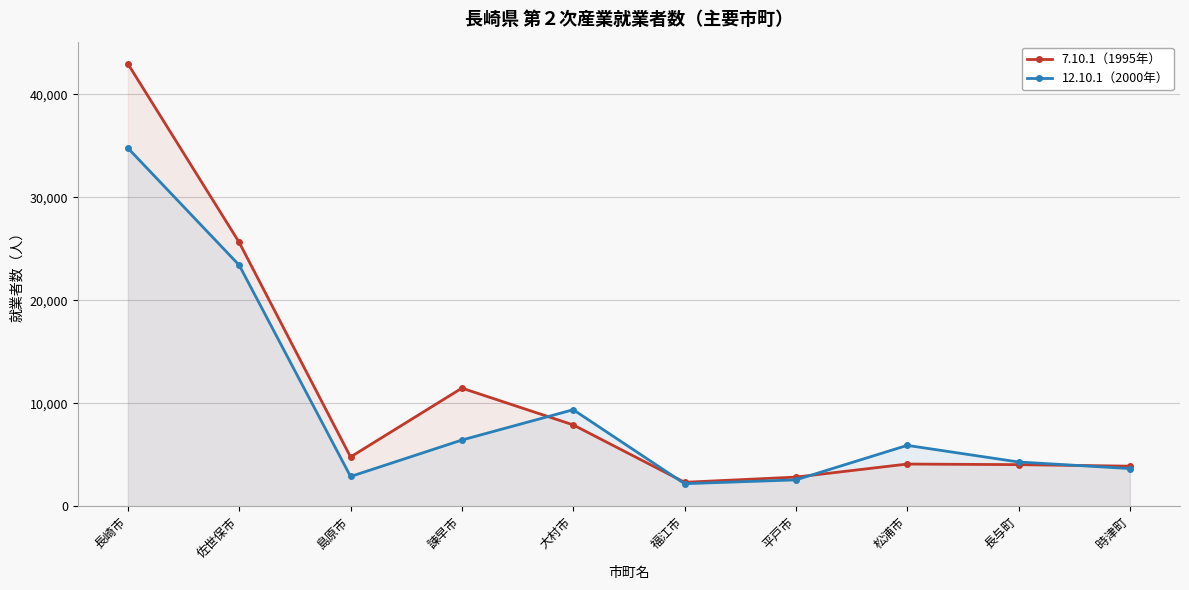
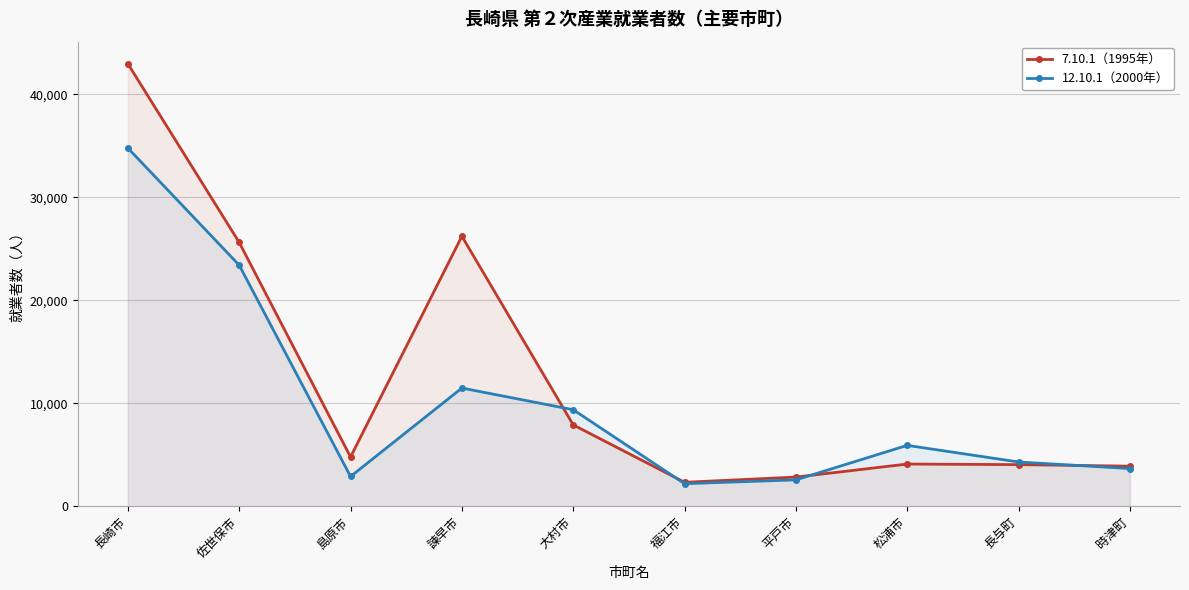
  {
    "7.10.1（1995年）": {
      "長崎市": "43,000",
      "佐世保市": "25,600",
      "島原市": "4,800",
-     "諫早市": "11,500",
+     "諫早市": "26,200",
      "大村市": "7,900",
      "平戸市": "2,800",
      "松浦市": "4,100",
      "長与町": "4,000"
    },
    "12.10.1（2000年）": {
      "長崎市": "34,800",
      "佐世保市": "23,400",
      "島原市": "2,900",
-     "諫早市": "6,400",
+     "諫早市": "11,500",
      "大村市": "9,400",
      "平戸市": "2,600",
      "松浦市": "5,900",
      "長与町": "4,300"
    }
  }
